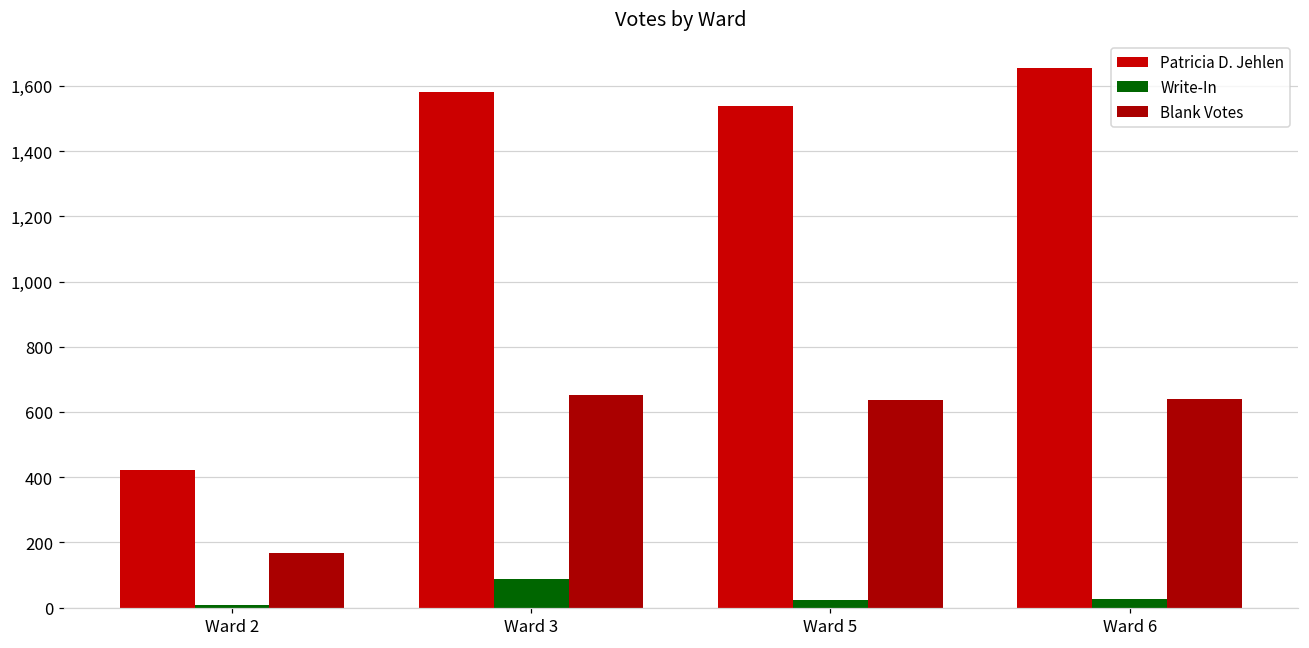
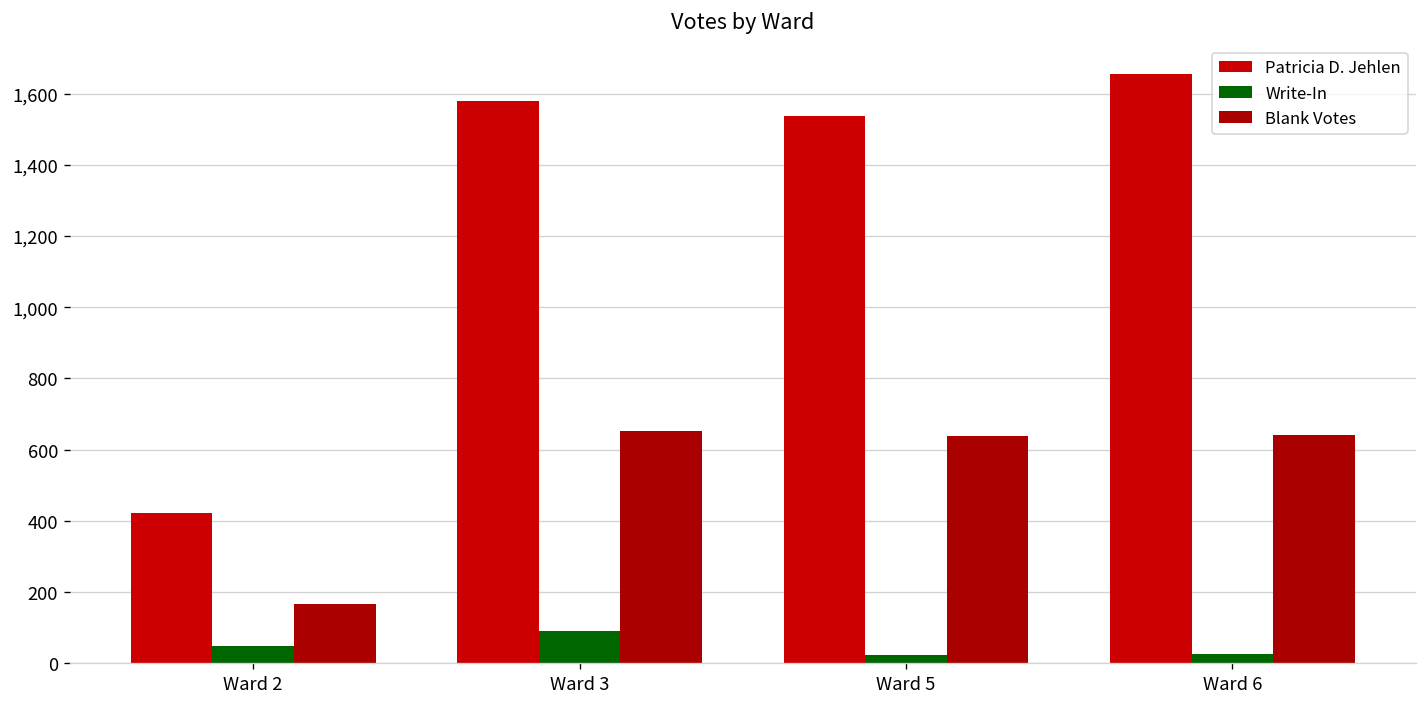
  {
    "Write-In": {
-     "Ward 2": 10,
+     "Ward 2": 50,
      "Ward 3": 90,
      "Ward 5": 20,
      "Ward 6": 30
    }
  }
